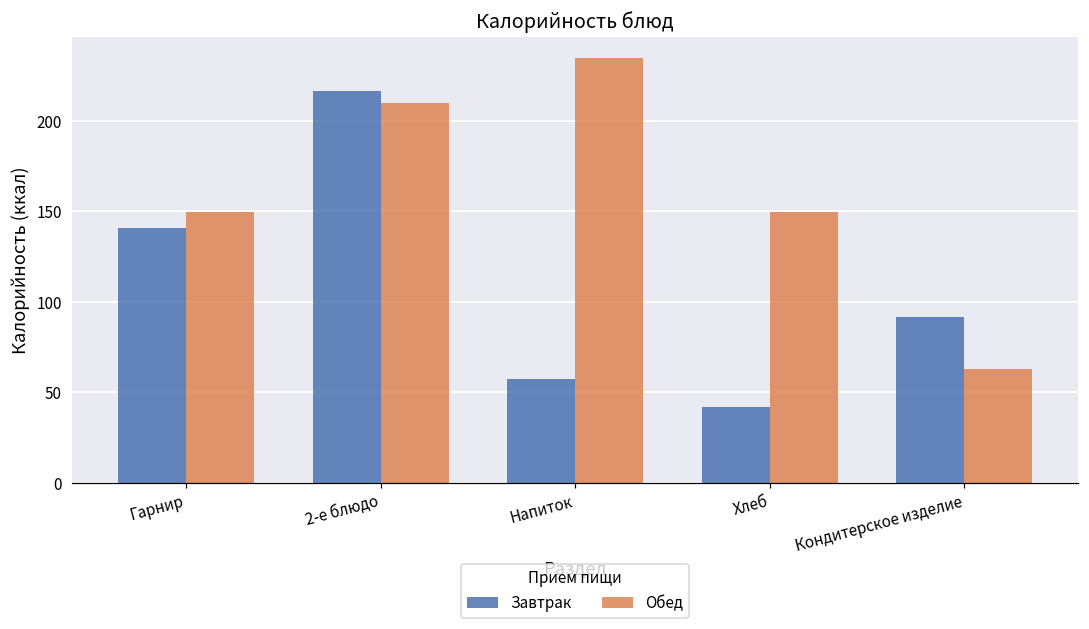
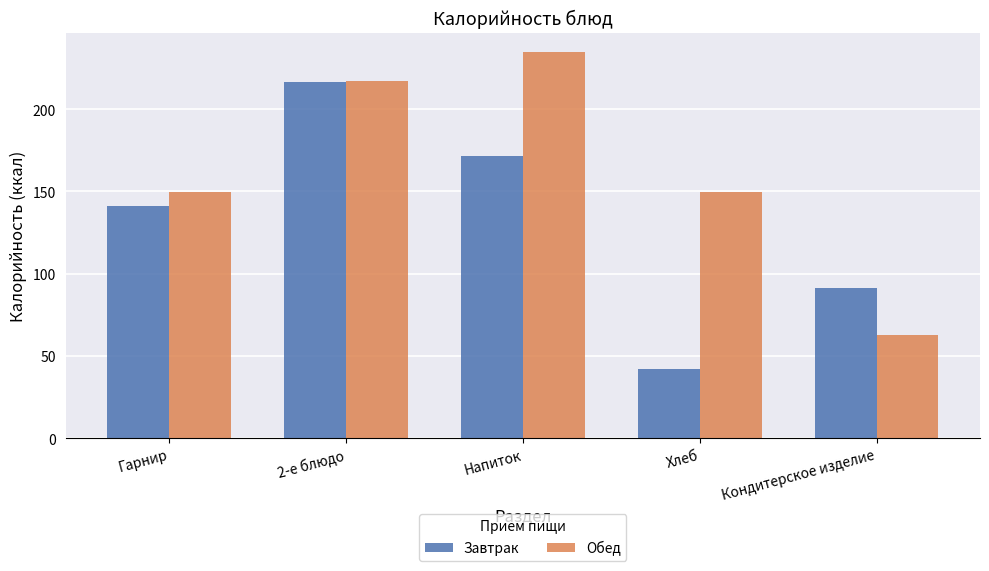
  {
    "Завтрак": {
      "Гарнир": 141,
      "2-е блюдо": 216,
-     "Напиток": 58,
+     "Напиток": 171,
      "Хлеб": 42,
      "Кондитерское изделие": 92
    },
    "Обед": {
      "Гарнир": 150,
-     "2-е блюдо": 210,
+     "2-е блюдо": 217,
      "Напиток": 235,
      "Хлеб": 150,
      "Кондитерское изделие": 63
    }
  }
